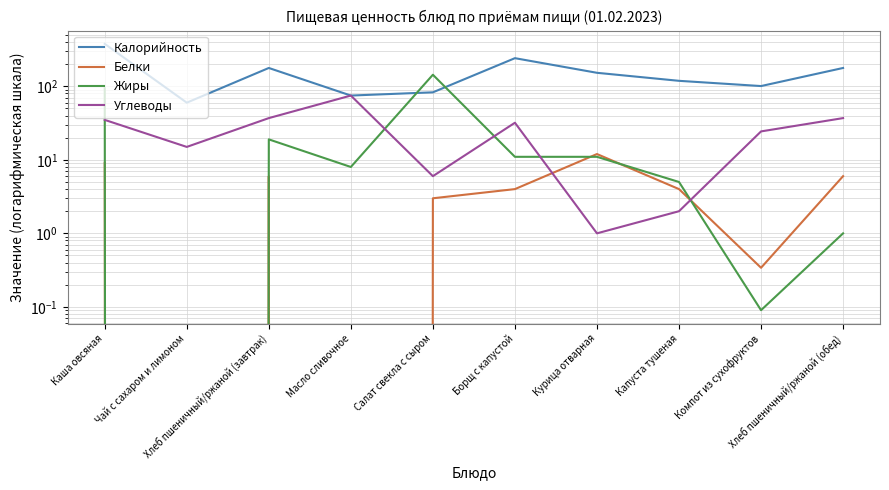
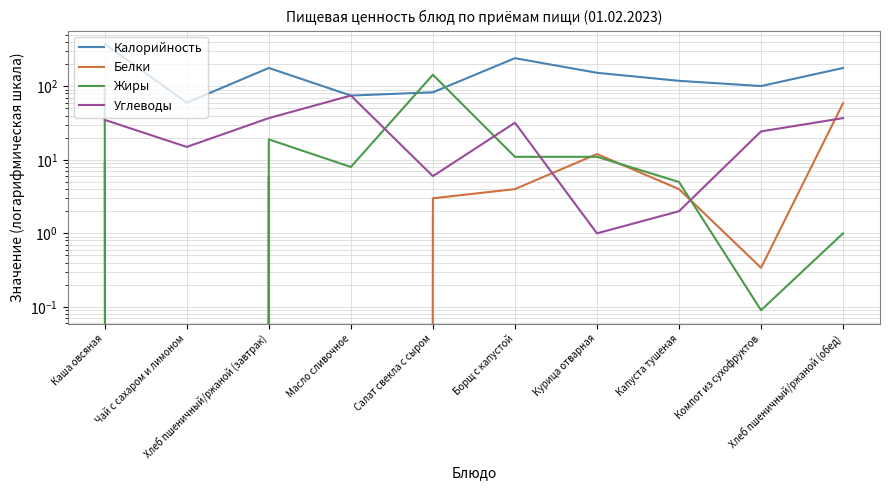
  {
    "Калорийность": {
      "Хлеб пшеничный/ржаной (завтрак)": 180,
      "Салат свекла с сыром": 80,
      "Борщ с капустой": 240,
      "Курица отварная": 150,
      "Капуста тушеная": 120,
      "Компот из сухофруктов": 100,
      "Хлеб пшеничный/ржаной (обед)": 180
    },
    "Белки": {
      "Каша овсяная": 9,
      "Хлеб пшеничный/ржаной (завтрак)": 6,
      "Салат свекла с сыром": 3,
      "Борщ с капустой": 4,
      "Курица отварная": 12,
      "Капуста тушеная": 4,
      "Компот из сухофруктов": 0.3,
-     "Хлеб пшеничный/ржаной (обед)": 6
+     "Хлеб пшеничный/ржаной (обед)": 60
    },
    "Жиры": {
      "Хлеб пшеничный/ржаной (завтрак)": 19,
      "Масло сливочное": 8,
      "Салат свекла с сыром": 140,
      "Борщ с капустой": 11,
      "Курица отварная": 11,
      "Капуста тушеная": 5,
      "Компот из сухофруктов": 0.09,
      "Хлеб пшеничный/ржаной (обед)": 1
    },
    "Углеводы": {
      "Каша овсяная": 40,
      "Чай с сахаром и лимоном": 15,
      "Хлеб пшеничный/ржаной (завтрак)": 40,
      "Салат свекла с сыром": 6,
      "Борщ с капустой": 30,
      "Курица отварная": 1,
      "Капуста тушеная": 2,
      "Компот из сухофруктов": 24,
      "Хлеб пшеничный/ржаной (обед)": 40
    }
  }
